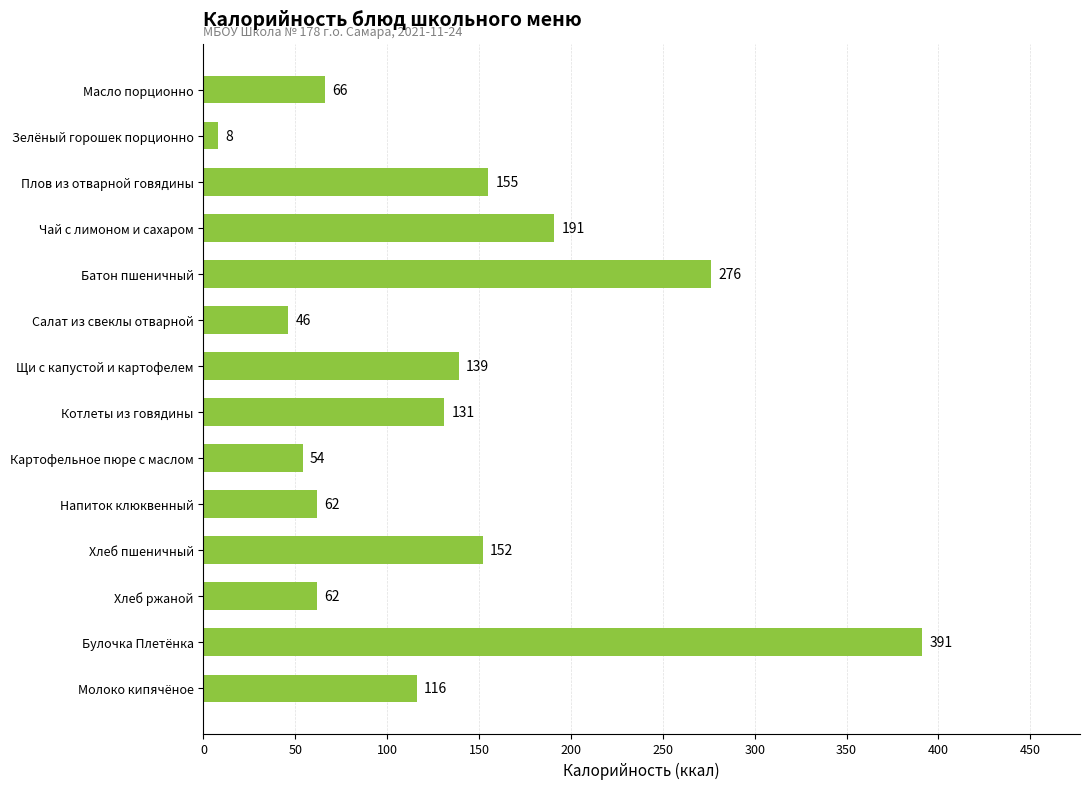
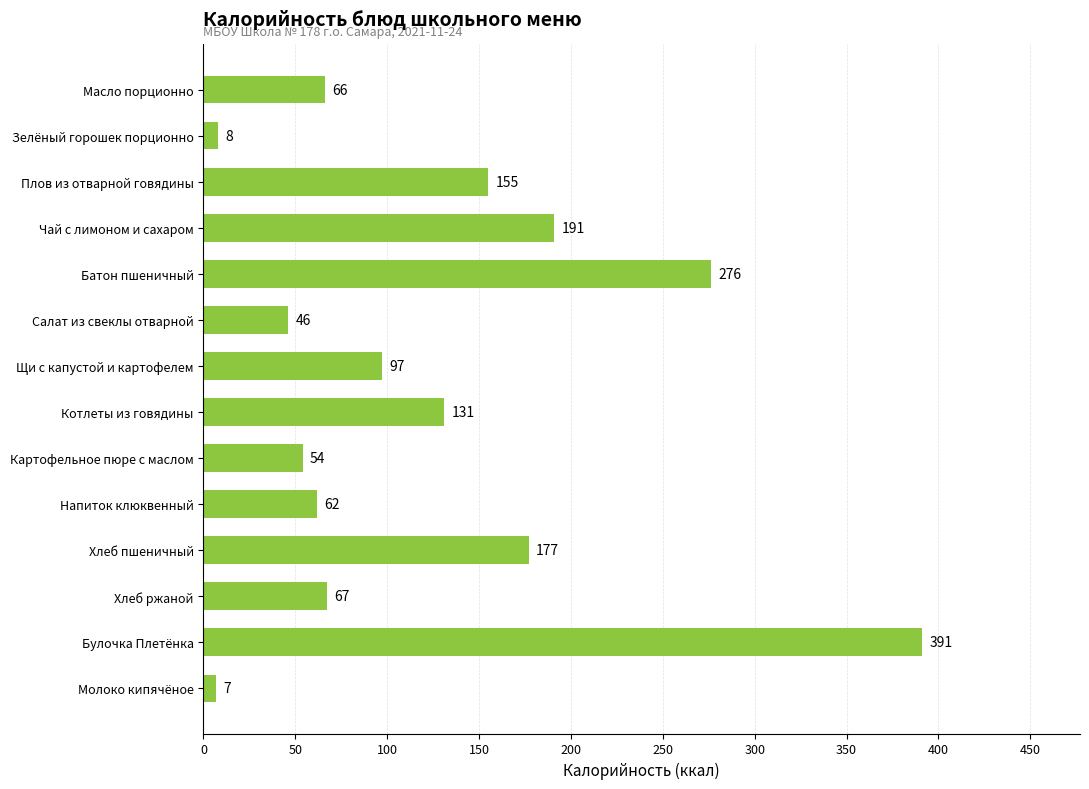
  {
    "Масло порционно": 66,
    "Зелёный горошек порционно": 8,
    "Плов из отварной говядины": 155,
    "Чай с лимоном и сахаром": 191,
    "Батон пшеничный": 276,
    "Салат из свеклы отварной": 46,
-   "Щи с капустой и картофелем": 139,
+   "Щи с капустой и картофелем": 97,
    "Котлеты из говядины": 131,
    "Картофельное пюре с маслом": 54,
    "Напиток клюквенный": 62,
-   "Хлеб пшеничный": 152,
-   "Хлеб ржаной": 62,
+   "Хлеб пшеничный": 177,
+   "Хлеб ржаной": 67,
    "Булочка Плетёнка": 391,
-   "Молоко кипячёное": 116
+   "Молоко кипячёное": 7
  }
